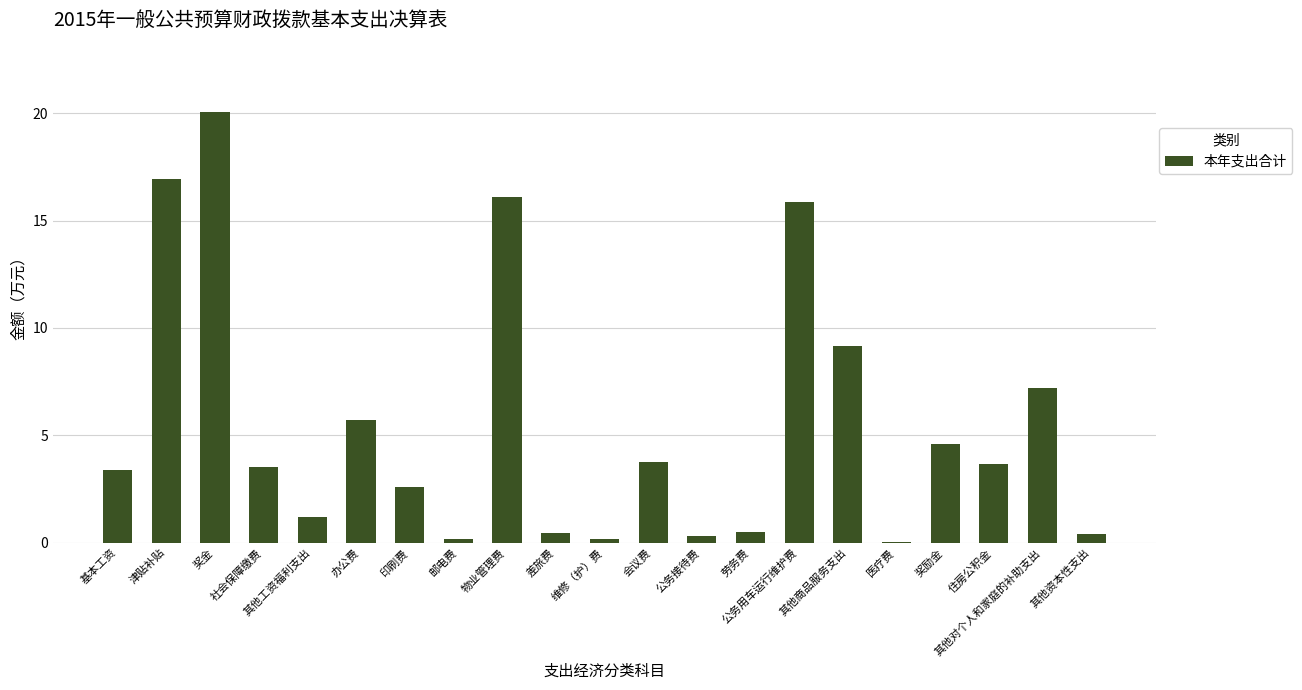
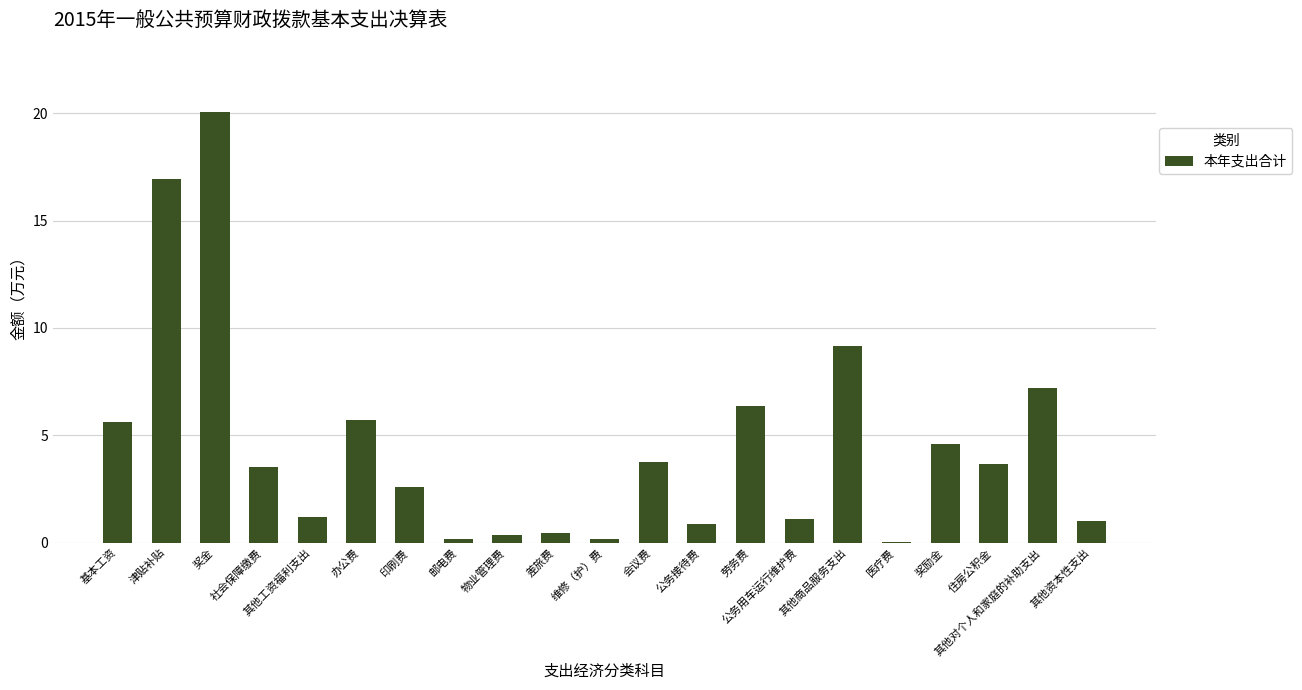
  {
-   "基本工资": 3.4,
+   "基本工资": 5.6,
    "津贴补贴": 16.9,
    "奖金": 20.1,
    "社会保障缴费": 3.5,
    "其他工资福利支出": 1.2,
    "办公费": 5.7,
    "印刷费": 2.6,
    "邮电费": 0.2,
-   "物业管理费": 16.1,
+   "物业管理费": 0.4,
    "差旅费": 0.5,
    "维修（护）费": 0.2,
    "会议费": 3.8,
-   "公务接待费": 0.3,
-   "劳务费": 0.5,
-   "公务用车运行维护费": 15.9,
+   "公务接待费": 0.9,
+   "劳务费": 6.4,
+   "公务用车运行维护费": 1.1,
    "其他商品服务支出": 9.2,
    "奖励金": 4.6,
    "住房公积金": 3.7,
    "其他对个人和家庭的补助支出": 7.2,
-   "其他资本性支出": 0.4
+   "其他资本性支出": 1.0
  }
